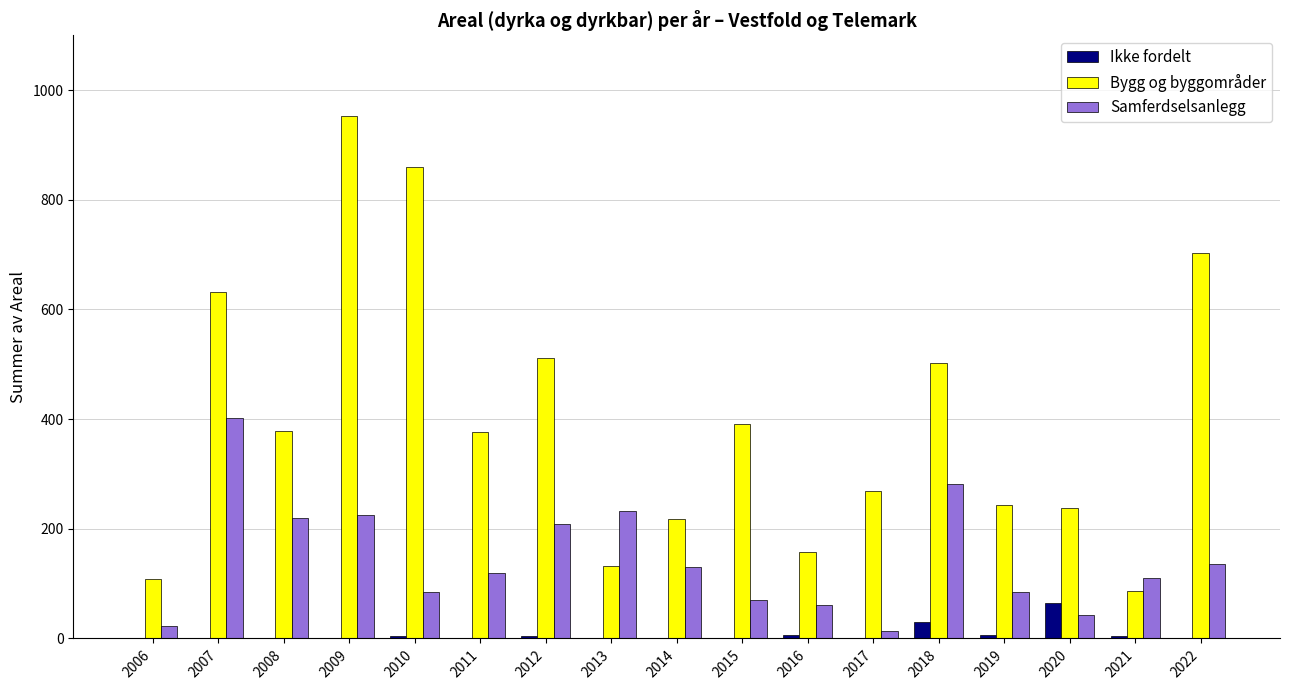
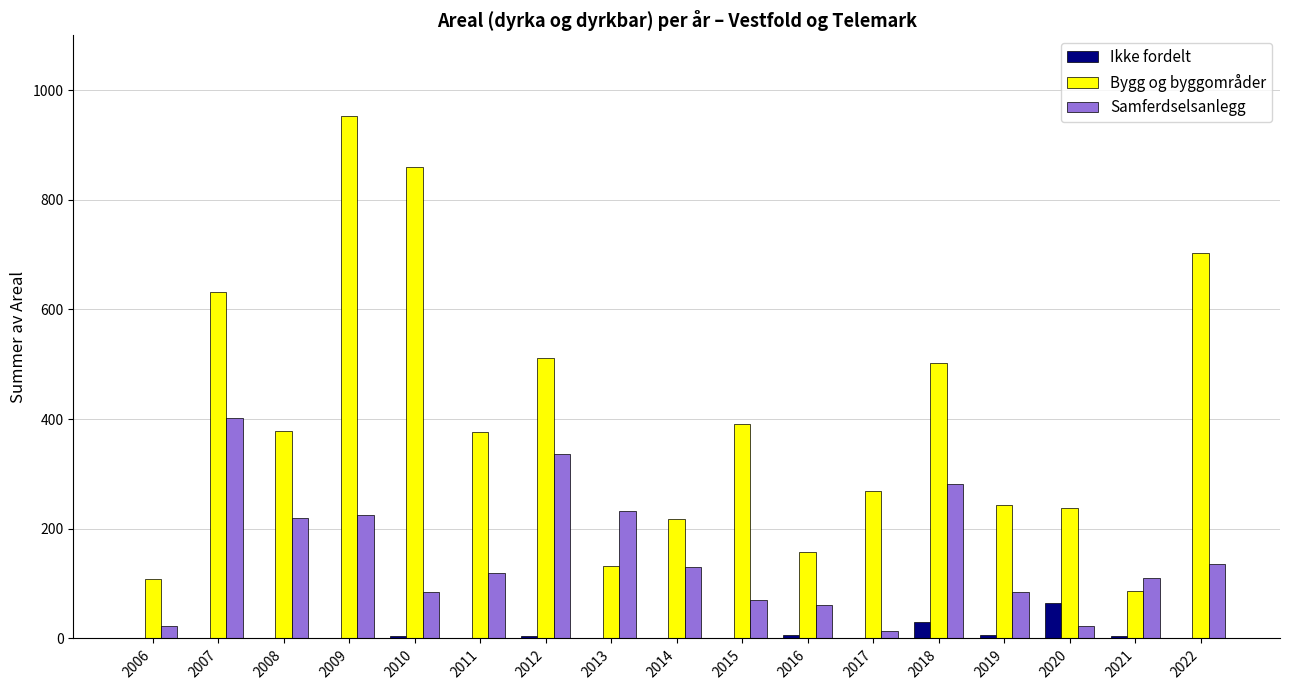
  {
    "Ikke fordelt": {
      "2006": 0,
      "2007": 0,
      "2008": 0,
      "2009": 0,
      "2010": 10,
      "2011": 0,
      "2012": 10,
      "2013": 0,
      "2014": 0,
      "2015": 0,
      "2016": 10,
      "2017": 0,
      "2018": 30,
      "2019": 10,
      "2020": 70,
      "2022": 0
    },
    "Bygg og byggområder": {
      "2006": 110,
      "2007": 630,
      "2008": 380,
      "2009": 950,
      "2010": 860,
      "2011": 380,
      "2012": 510,
      "2013": 130,
      "2014": 220,
      "2015": 390,
      "2016": 160,
      "2017": 270,
      "2018": 500,
      "2019": 240,
      "2020": 240,
      "2021": 90,
      "2022": 700
    },
    "Samferdselsanlegg": {
      "2006": 20,
      "2007": 400,
      "2008": 220,
      "2009": 230,
      "2010": 80,
      "2011": 120,
-     "2012": 210,
+     "2012": 340,
      "2013": 230,
      "2014": 130,
      "2015": 70,
      "2016": 60,
      "2017": 10,
      "2018": 280,
      "2019": 90,
-     "2020": 40,
+     "2020": 20,
      "2021": 110,
      "2022": 140
    }
  }
